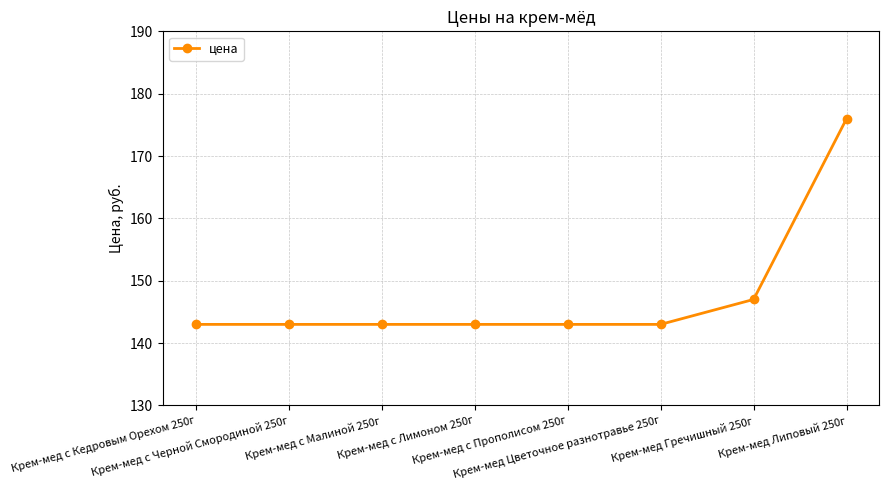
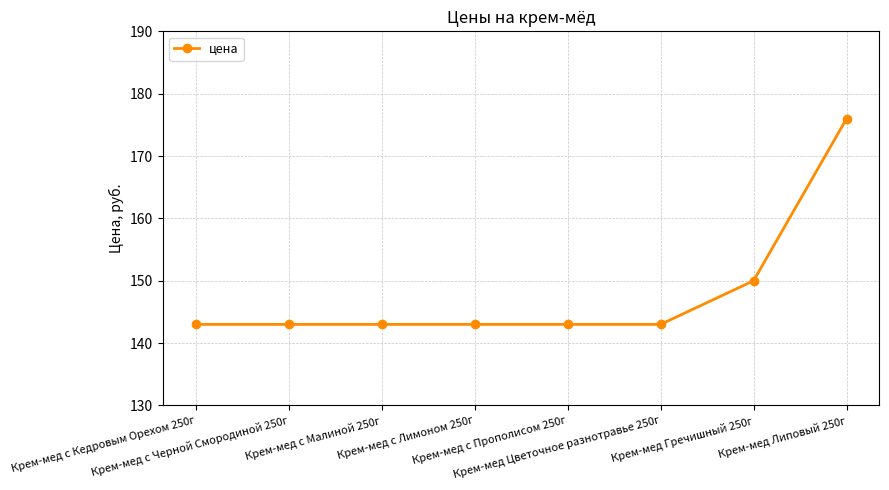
  {
    "Крем-мед с Кедровым Орехом 250г": 143,
    "Крем-мед с Черной Смородиной 250г": 143,
    "Крем-мед с Малиной 250г": 143,
    "Крем-мед с Лимоном 250г": 143,
    "Крем-мед с Прополисом 250г": 143,
    "Крем-мед Цветочное разнотравье 250г": 143,
-   "Крем-мед Гречишный 250г": 147,
+   "Крем-мед Гречишный 250г": 150,
    "Крем-мед Липовый 250г": 176
  }
